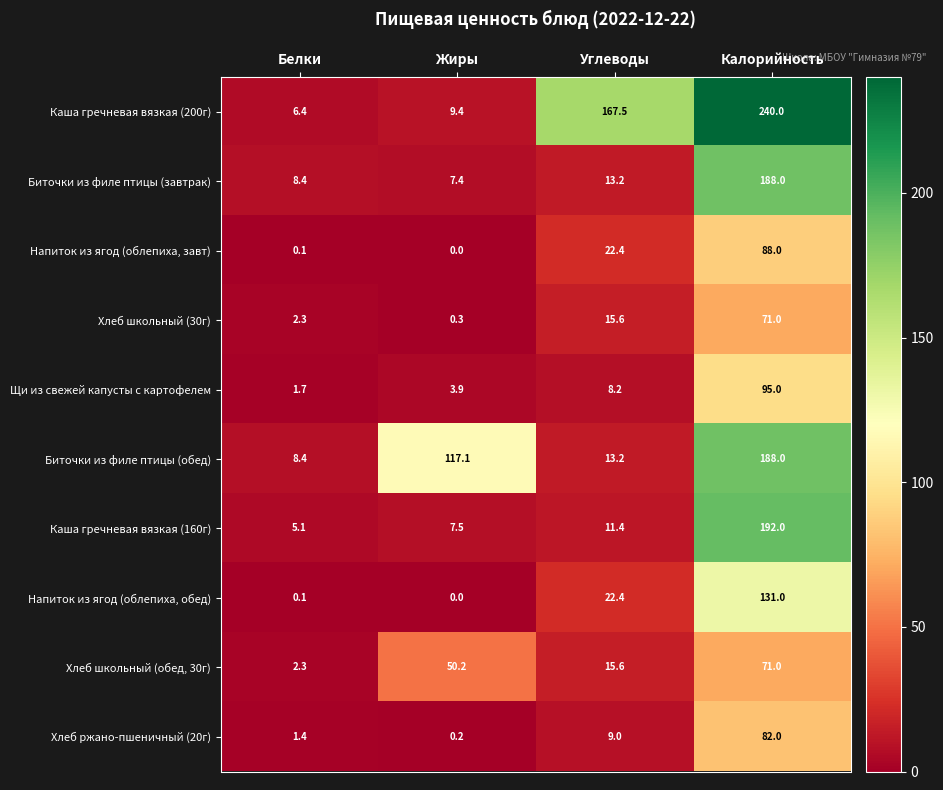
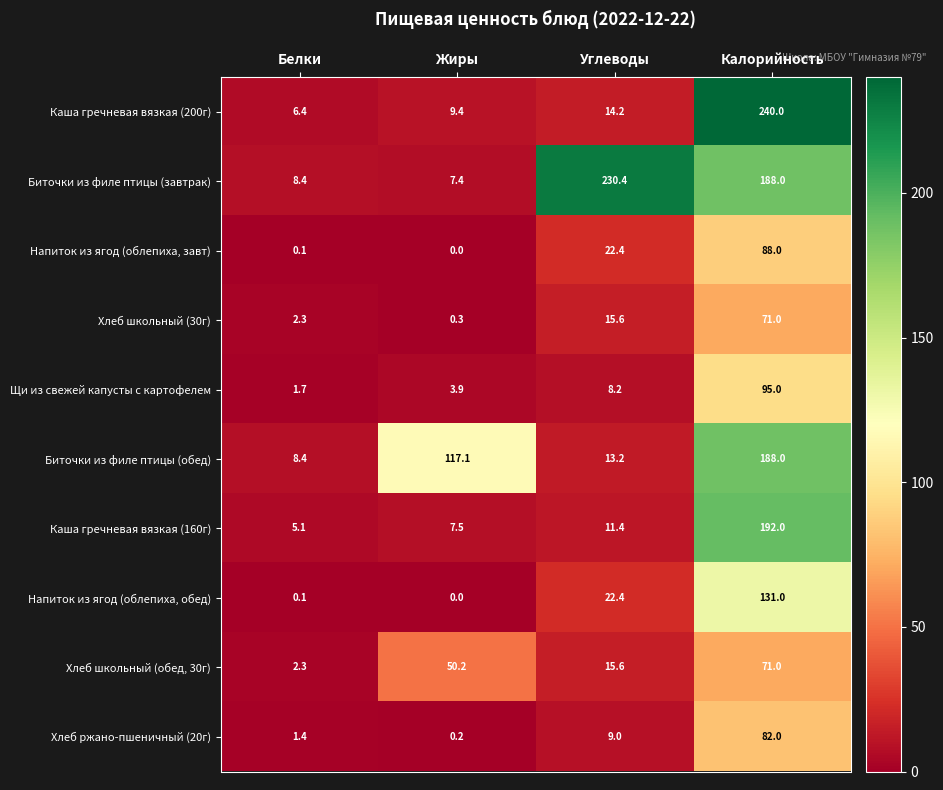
  {
    "Каша гречневая вязкая (200г)": {
      "Белки": 6.4,
      "Жиры": 9.4,
-     "Углеводы": 167.5,
+     "Углеводы": 14.2,
      "Калорийность": 240.0
    },
    "Биточки из филе птицы (завтрак)": {
      "Белки": 8.4,
      "Жиры": 7.4,
-     "Углеводы": 13.2,
+     "Углеводы": 230.4,
      "Калорийность": 188.0
    },
    "Напиток из ягод (облепиха, завт)": {
      "Белки": 0.1,
      "Жиры": 0.0,
      "Углеводы": 22.4,
      "Калорийность": 88.0
    },
    "Хлеб школьный (30г)": {
      "Белки": 2.3,
      "Жиры": 0.3,
      "Углеводы": 15.6,
      "Калорийность": 71.0
    },
    "Щи из свежей капусты с картофелем": {
      "Белки": 1.7,
      "Жиры": 3.9,
      "Углеводы": 8.2,
      "Калорийность": 95.0
    },
    "Биточки из филе птицы (обед)": {
      "Белки": 8.4,
      "Жиры": 117.1,
      "Углеводы": 13.2,
      "Калорийность": 188.0
    },
    "Каша гречневая вязкая (160г)": {
      "Белки": 5.1,
      "Жиры": 7.5,
      "Углеводы": 11.4,
      "Калорийность": 192.0
    },
    "Напиток из ягод (облепиха, обед)": {
      "Белки": 0.1,
      "Жиры": 0.0,
      "Углеводы": 22.4,
      "Калорийность": 131.0
    },
    "Хлеб школьный (обед, 30г)": {
      "Белки": 2.3,
      "Жиры": 50.2,
      "Углеводы": 15.6,
      "Калорийность": 71.0
    },
    "Хлеб ржано-пшеничный (20г)": {
      "Белки": 1.4,
      "Жиры": 0.2,
      "Углеводы": 9.0,
      "Калорийность": 82.0
    }
  }
